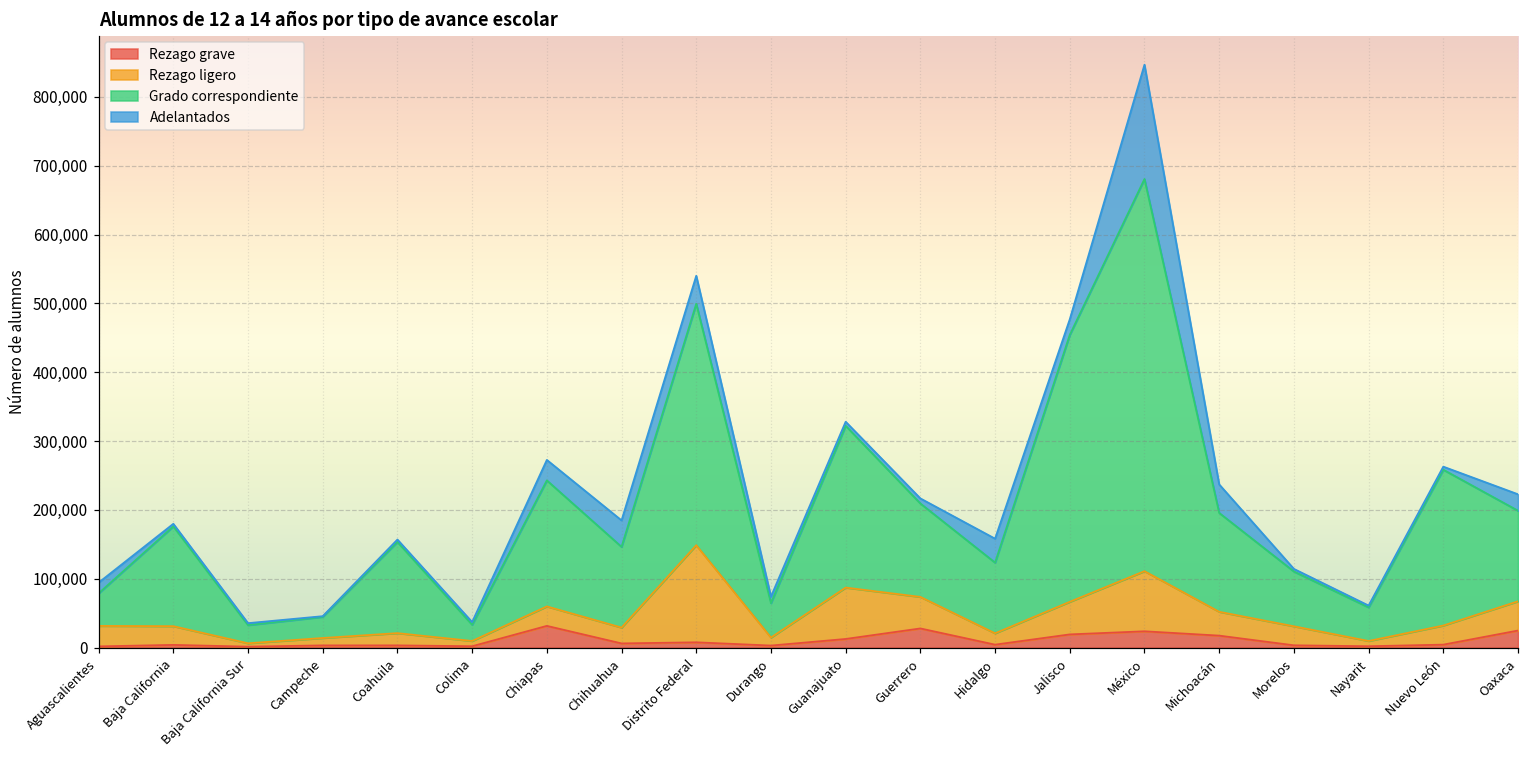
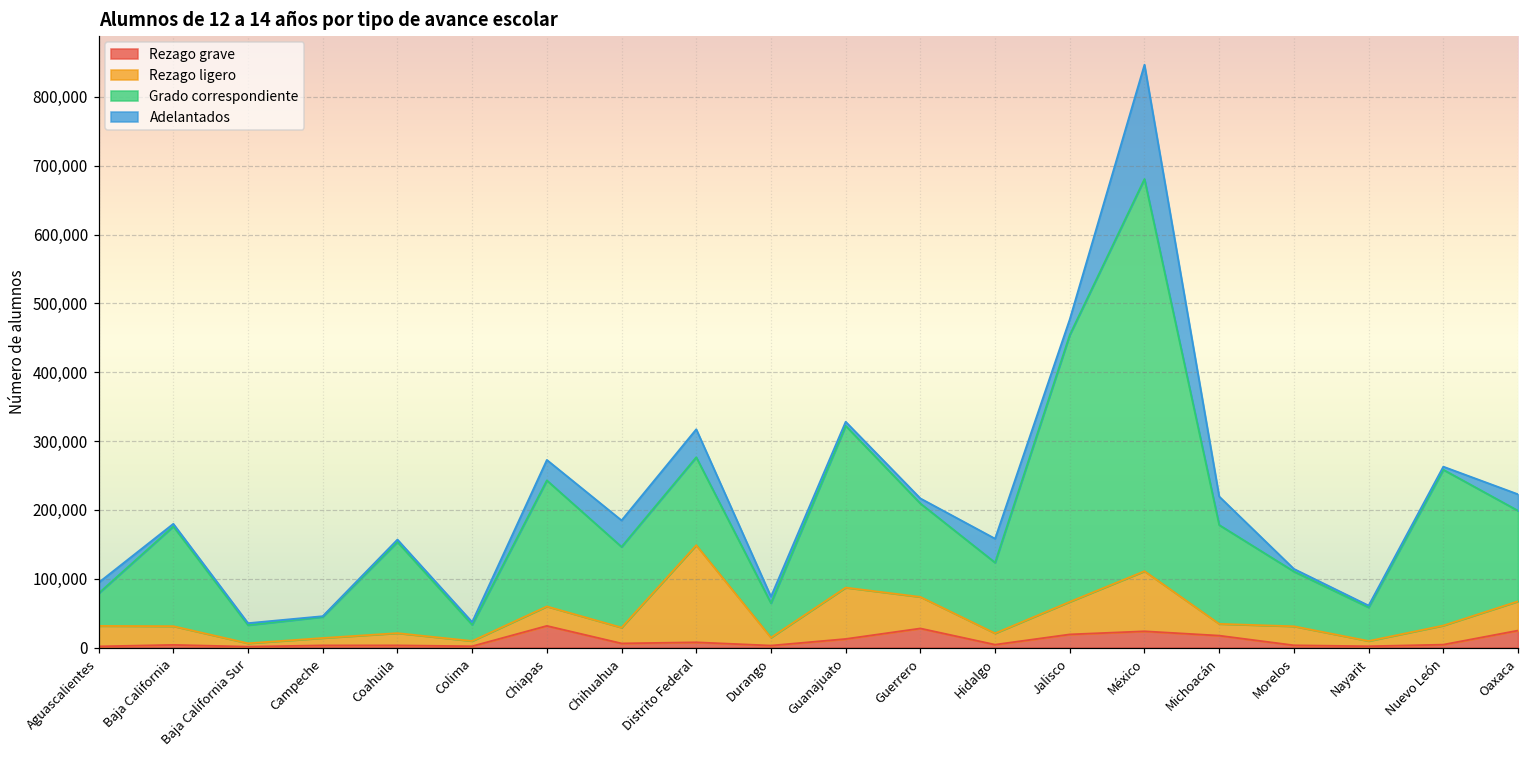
  {
    "Rezago grave": {
      "Aguascalientes": "0",
      "Baja California": "0",
      "Baja California Sur": "0",
      "Campeche": "0",
      "Coahuila": "0",
      "Colima": "0",
      "Chiapas": "30,000",
      "Chihuahua": "10,000",
      "Distrito Federal": "10,000",
      "Durango": "0",
      "Guanajuato": "10,000",
      "Guerrero": "30,000",
      "Hidalgo": "0",
      "Jalisco": "20,000",
      "México": "20,000",
      "Michoacán": "20,000",
      "Morelos": "0",
      "Nayarit": "0",
      "Nuevo León": "0",
      "Oaxaca": "20,000"
    },
    "Rezago ligero": {
      "Aguascalientes": "30,000",
      "Baja California": "30,000",
      "Baja California Sur": "0",
      "Campeche": "10,000",
      "Coahuila": "20,000",
      "Colima": "10,000",
      "Chiapas": "30,000",
      "Chihuahua": "20,000",
      "Distrito Federal": "140,000",
      "Durango": "10,000",
      "Guanajuato": "70,000",
      "Guerrero": "50,000",
      "Hidalgo": "20,000",
      "Jalisco": "50,000",
      "México": "90,000",
-     "Michoacán": "30,000",
+     "Michoacán": "20,000",
      "Morelos": "30,000",
      "Nayarit": "10,000",
      "Nuevo León": "30,000",
      "Oaxaca": "40,000"
    },
    "Grado correspondiente": {
      "Aguascalientes": "50,000",
      "Chiapas": "180,000",
      "Chihuahua": "120,000",
-     "Distrito Federal": "350,000",
+     "Distrito Federal": "130,000",
      "Durango": "50,000",
      "Guanajuato": "240,000",
      "Guerrero": "140,000",
      "Hidalgo": "100,000",
      "Jalisco": "390,000",
      "México": "570,000",
      "Michoacán": "140,000",
      "Nuevo León": "230,000",
      "Oaxaca": "130,000"
    },
    "Adelantados": {
      "Aguascalientes": "20,000",
      "Chiapas": "30,000",
      "Chihuahua": "40,000",
      "Distrito Federal": "40,000",
      "Durango": "10,000",
      "Guanajuato": "10,000",
      "Guerrero": "10,000",
      "Hidalgo": "30,000",
      "Jalisco": "20,000",
      "México": "170,000",
      "Michoacán": "40,000",
      "Nuevo León": "0",
      "Oaxaca": "20,000"
    }
  }
